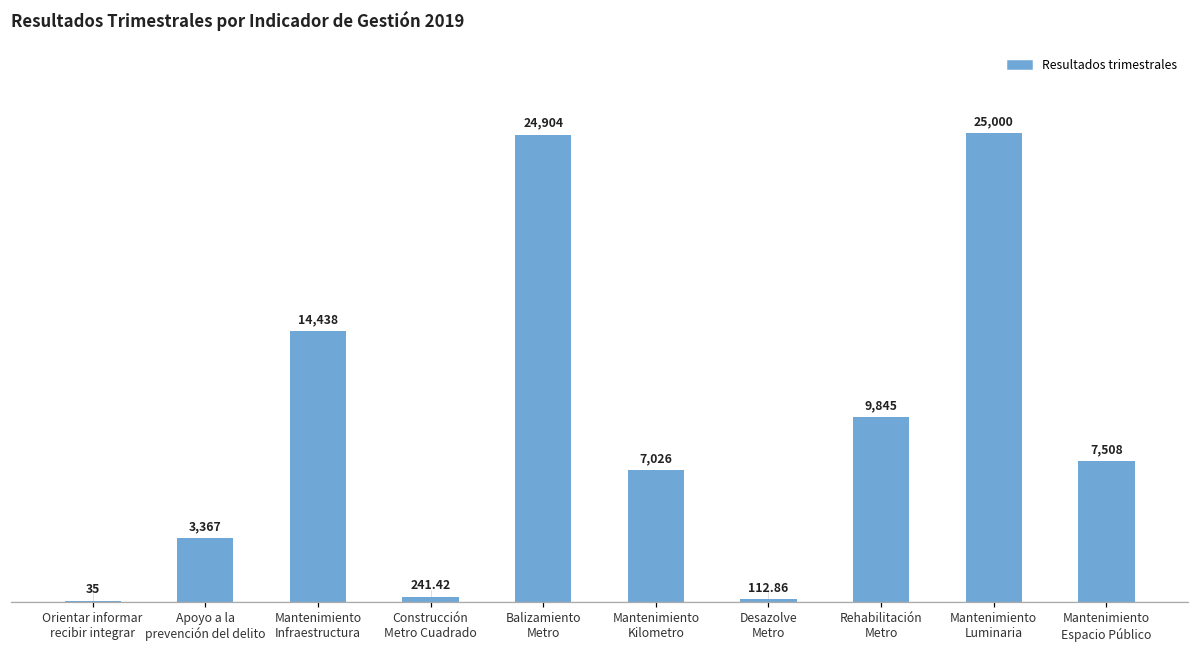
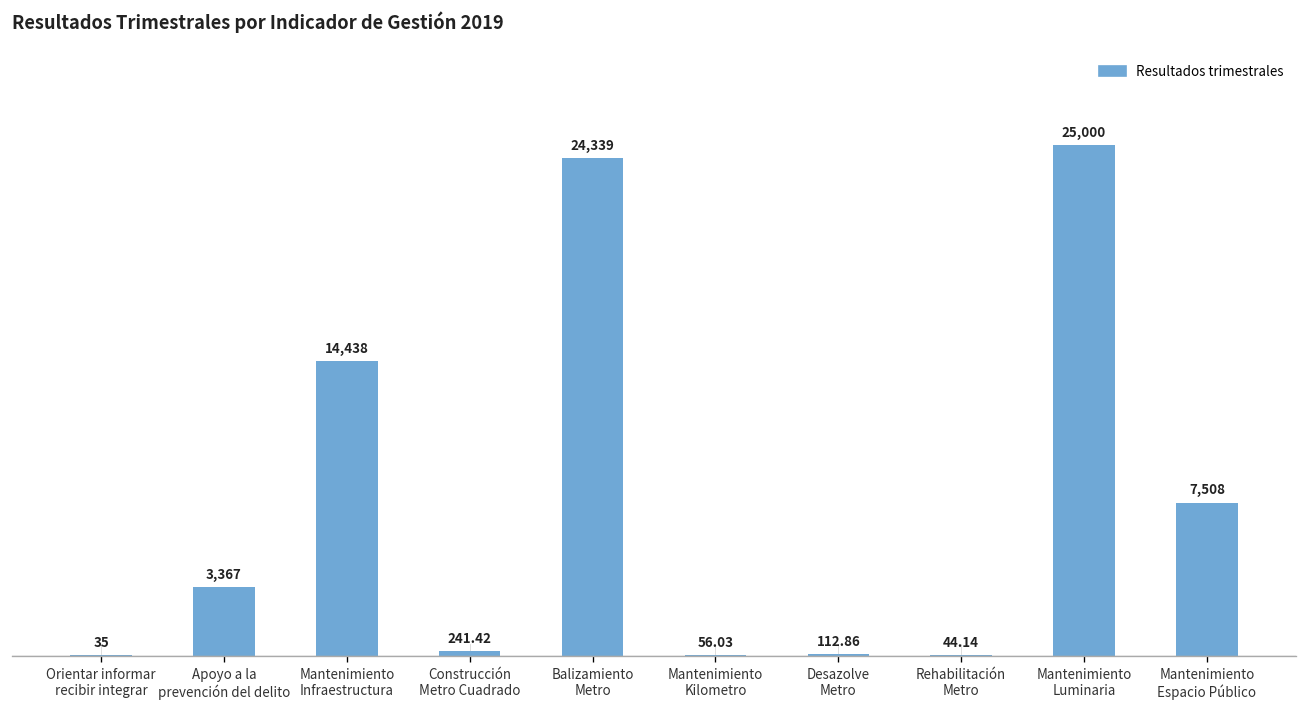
  {
    "Orientar informar recibir integrar": "35",
    "Apoyo a la prevención del delito": "3,367",
    "Mantenimiento Infraestructura": "14,438",
    "Construcción Metro Cuadrado": "241.42",
-   "Balizamiento Metro": "24,904",
-   "Mantenimiento Kilometro": "7,026",
+   "Balizamiento Metro": "24,339",
+   "Mantenimiento Kilometro": "56.03",
    "Desazolve Metro": "112.86",
-   "Rehabilitación Metro": "9,845",
+   "Rehabilitación Metro": "44.14",
    "Mantenimiento Luminaria": "25,000",
    "Mantenimiento Espacio Público": "7,508"
  }
